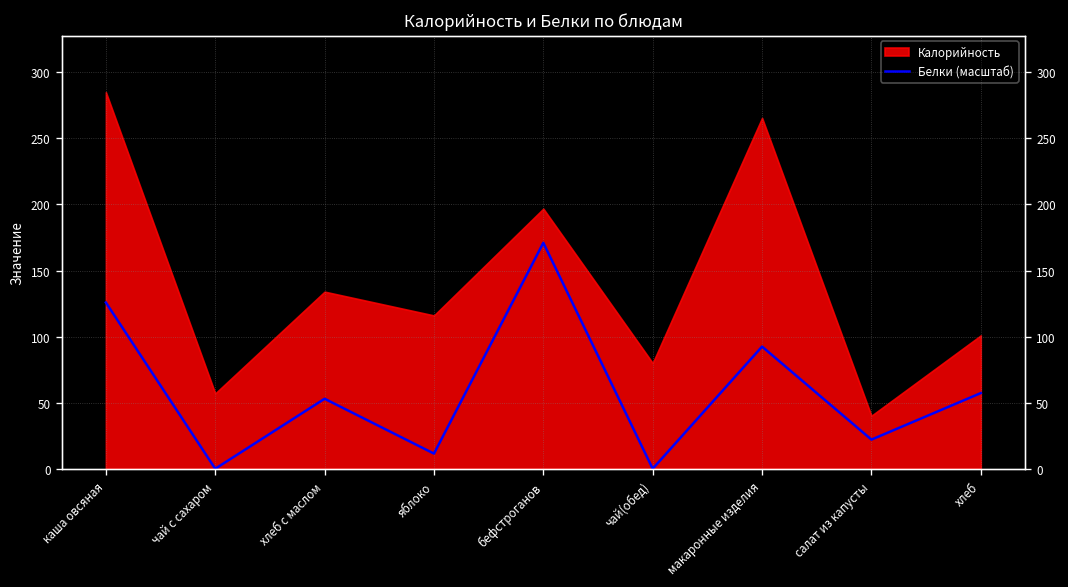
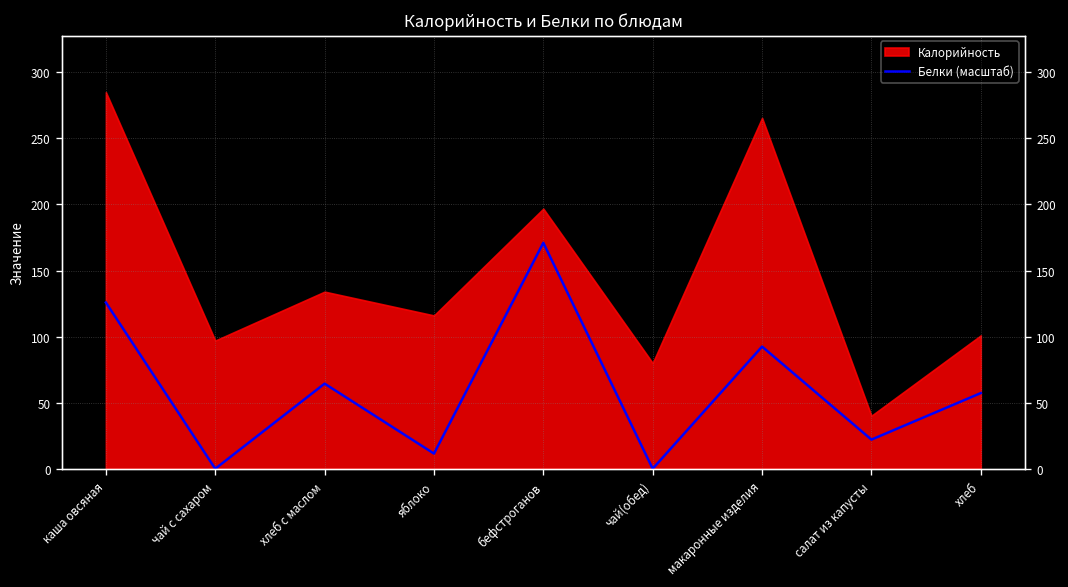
  {
    "Белки (масштаб)": {
      "каша овсяная": 126,
      "чай с сахаром": 0,
-     "хлеб с маслом": 53,
+     "хлеб с маслом": 64,
      "яблоко": 11,
      "бефстроганов": 171,
      "чай(обед)": 0,
      "макаронные изделия": 92,
      "салат из капусты": 22,
      "хлеб": 57
    },
    "Калорийность": {
      "каша овсяная": 285,
-     "чай с сахаром": 57,
+     "чай с сахаром": 97,
      "хлеб с маслом": 134,
      "яблоко": 116,
      "бефстроганов": 197,
      "чай(обед)": 80,
      "макаронные изделия": 266,
      "салат из капусты": 40,
      "хлеб": 101
    }
  }
